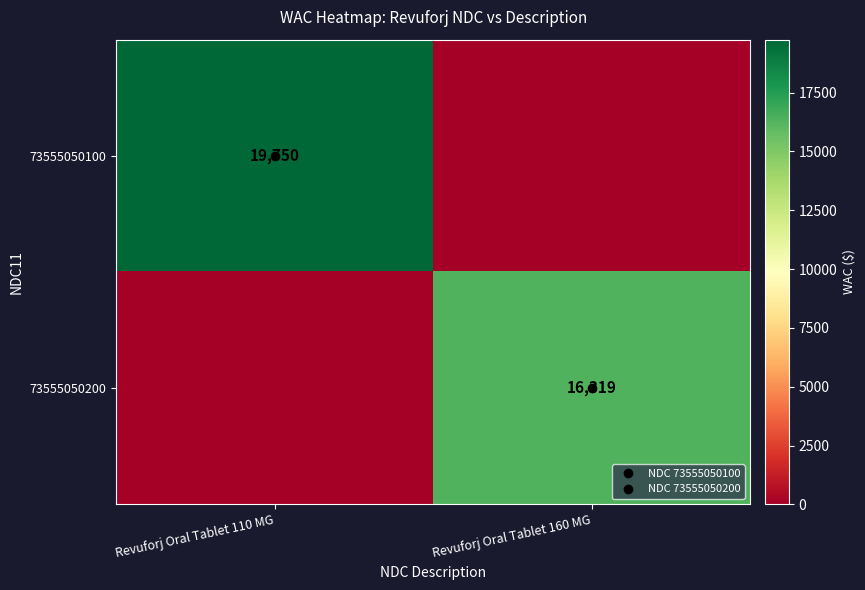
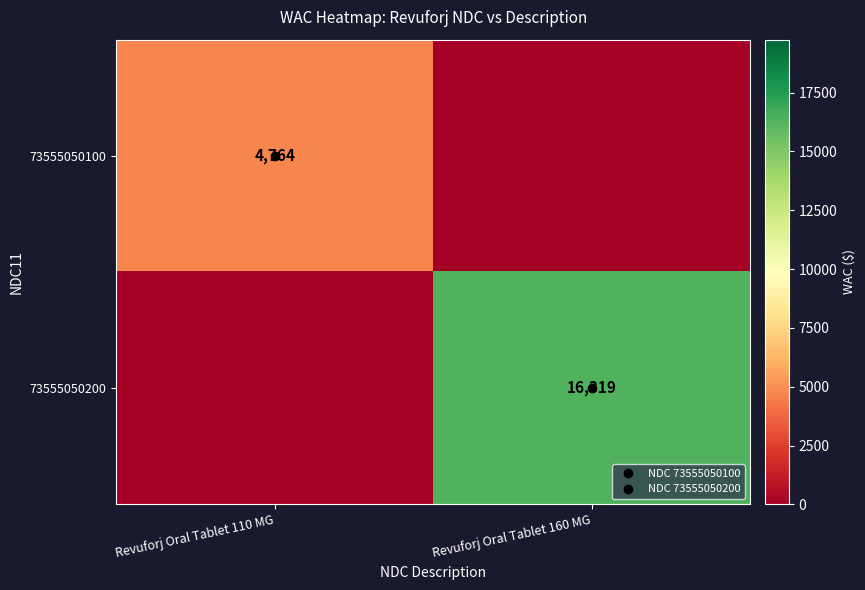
  {
    "73555050100": {
-     "Revuforj Oral Tablet 110 MG": "19,750"
+     "Revuforj Oral Tablet 110 MG": "4,764"
    }
  }
